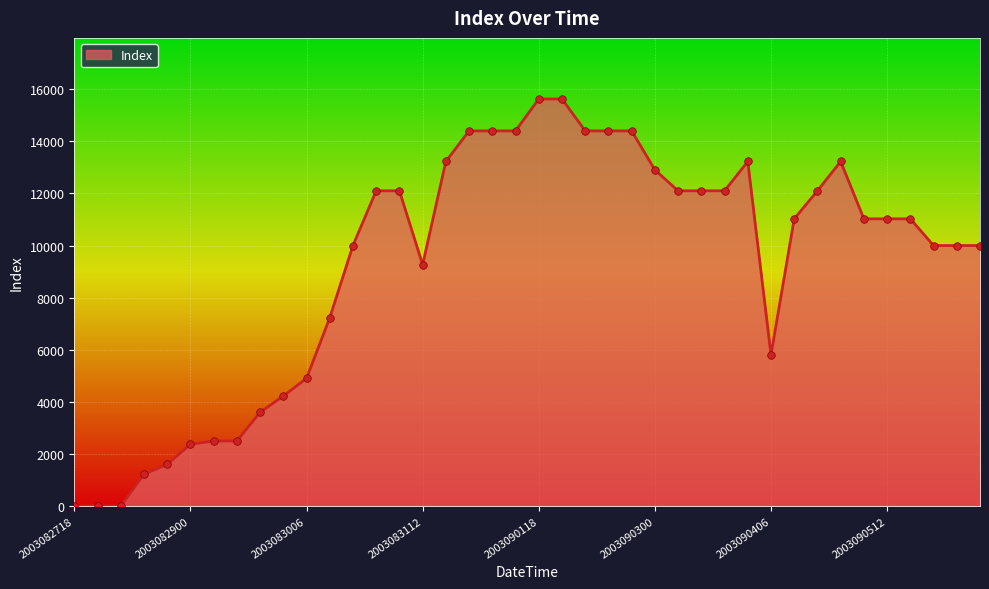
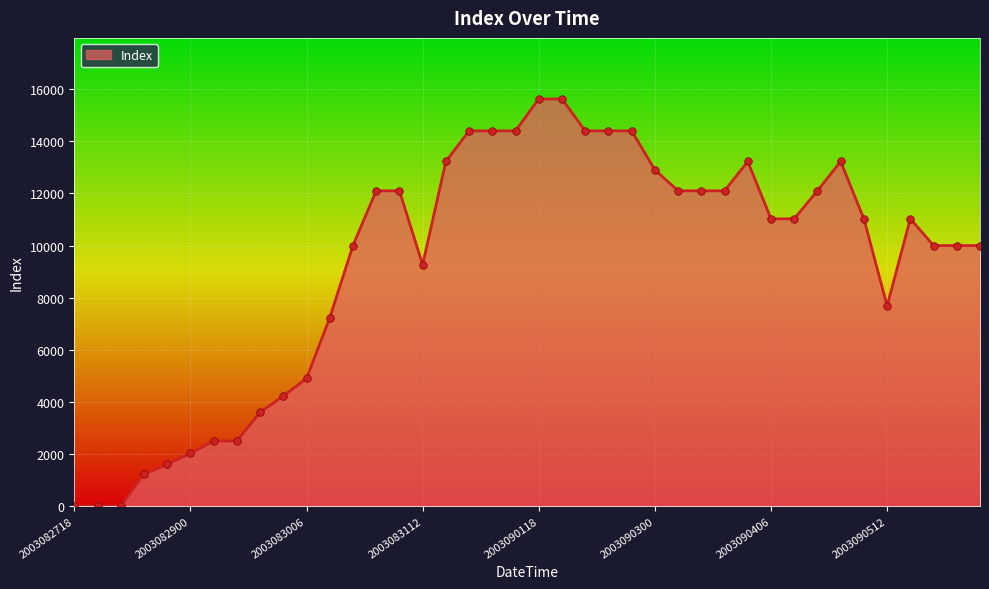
  {
    "2003082718": 0,
-   "2003082900": 2400,
+   "2003082900": 2000,
    "2003083006": 4900,
    "2003083112": 9300,
    "2003090118": 15600,
    "2003090300": 12900,
-   "2003090406": 5800,
-   "2003090512": 11000
+   "2003090406": 11000,
+   "2003090512": 7700
  }
